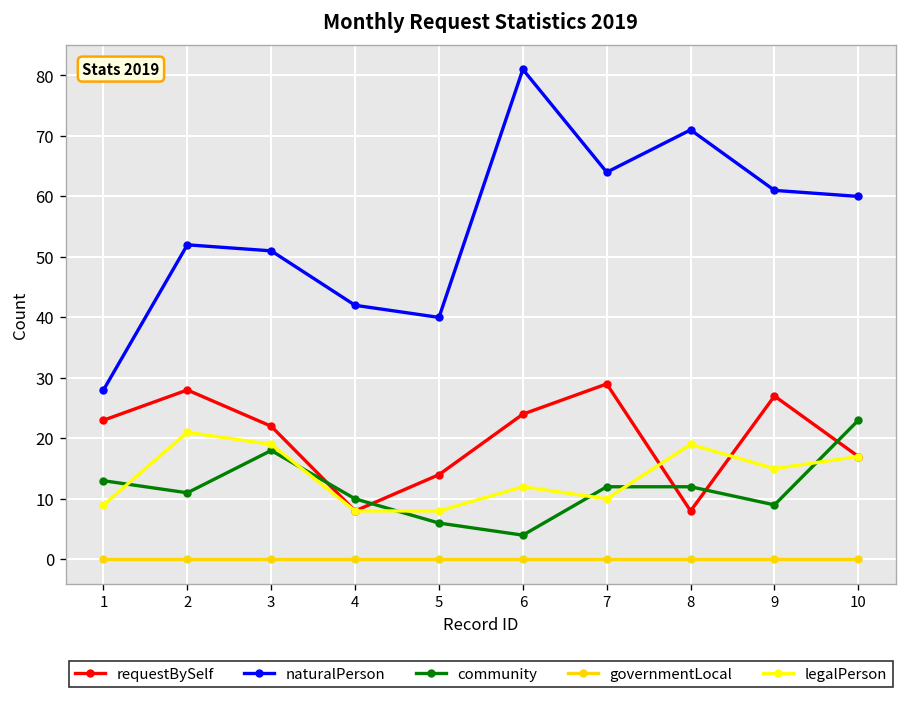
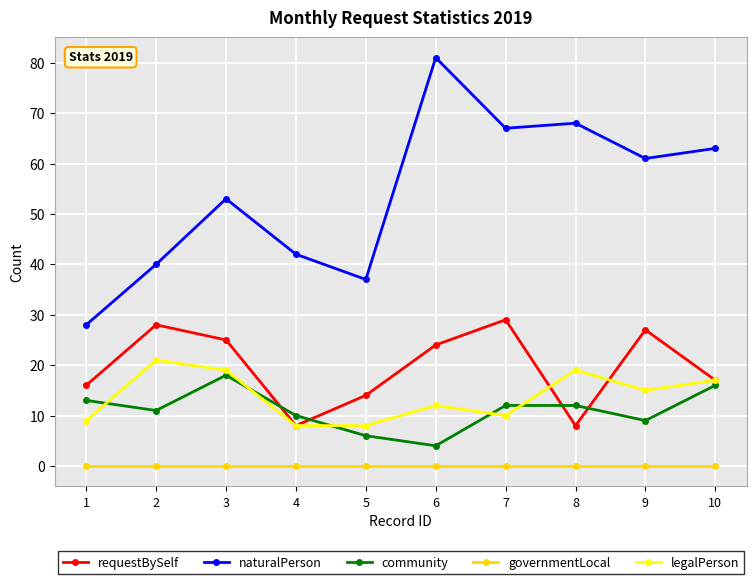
  {
    "requestBySelf": {
-     "1": 23,
+     "1": 16,
      "2": 28,
-     "3": 22,
+     "3": 25,
      "5": 14,
      "6": 24,
      "7": 29,
      "8": 8,
      "9": 27
    },
    "naturalPerson": {
      "1": 28,
-     "2": 52,
-     "3": 51,
+     "2": 40,
+     "3": 53,
      "4": 42,
-     "5": 40,
+     "5": 37,
      "6": 81,
-     "7": 64,
-     "8": 71,
+     "7": 67,
+     "8": 68,
      "9": 61,
-     "10": 60
+     "10": 63
    },
    "community": {
      "1": 13,
      "2": 11,
      "3": 18,
      "4": 10,
      "5": 6,
      "6": 4,
      "7": 12,
      "8": 12,
      "9": 9,
-     "10": 23
+     "10": 16
    }
  }
